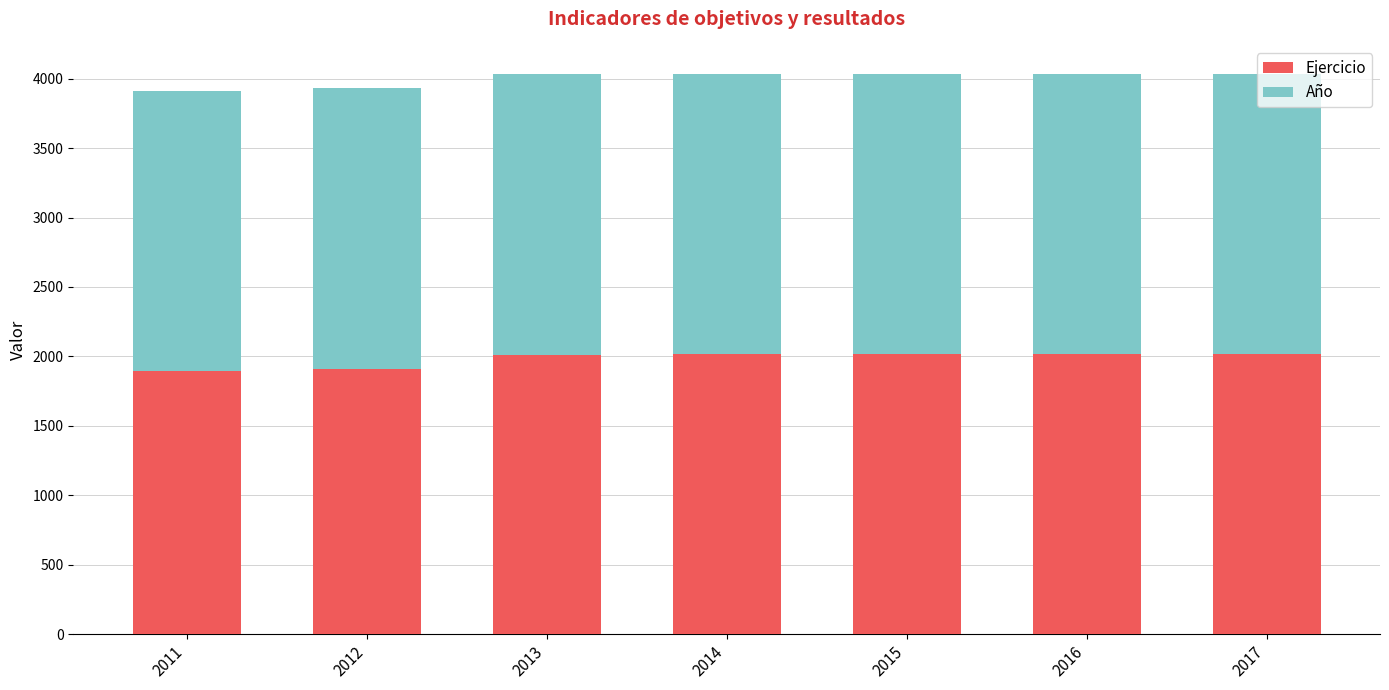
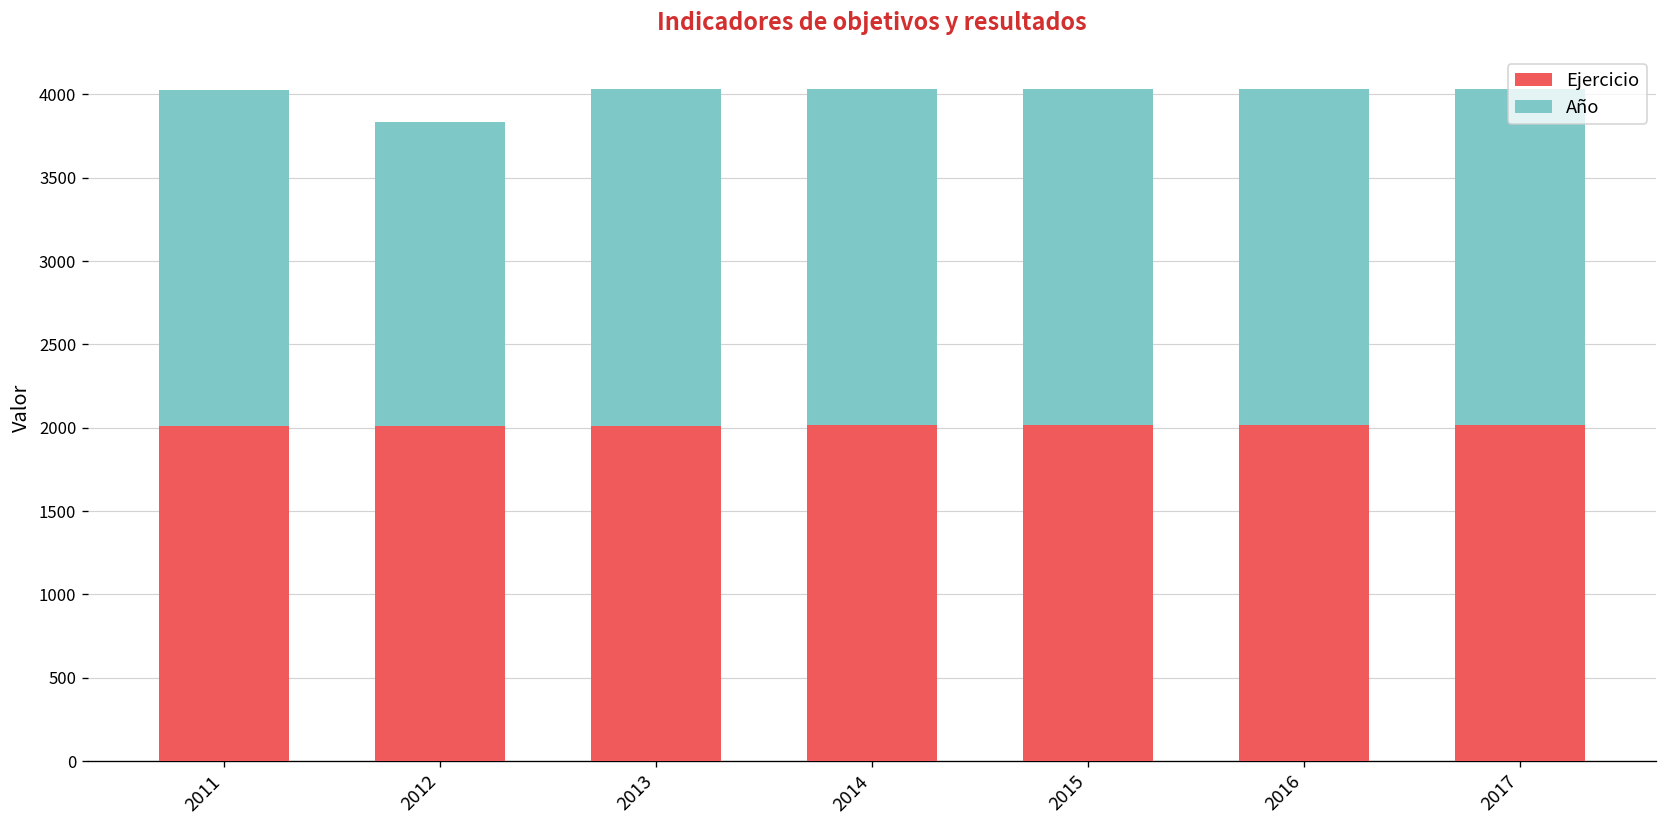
  {
    "Ejercicio": {
-     "2011": 1890,
-     "2012": 1910,
+     "2011": 2010,
+     "2012": 2010,
      "2013": 2010,
      "2014": 2010,
      "2015": 2020,
      "2016": 2020,
      "2017": 2020
    },
    "Año": {
      "2011": 2020,
-     "2012": 2020,
+     "2012": 1820,
      "2013": 2020,
      "2014": 2020,
      "2015": 2020,
      "2016": 2020
    }
  }
